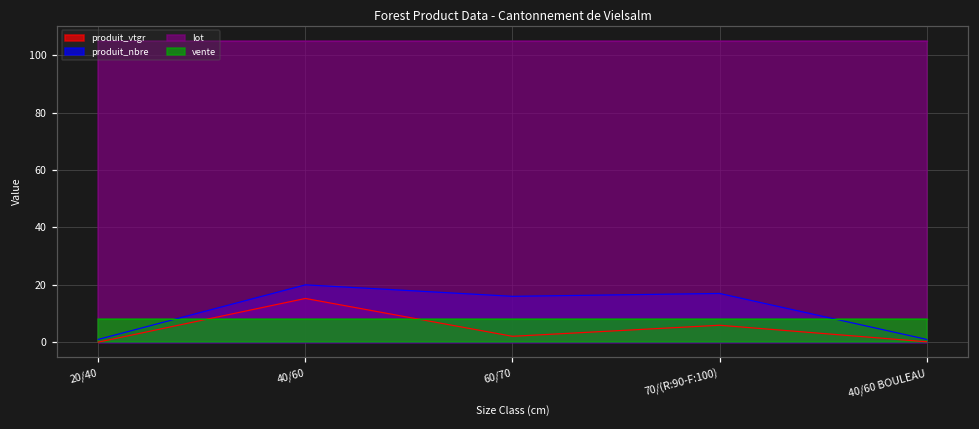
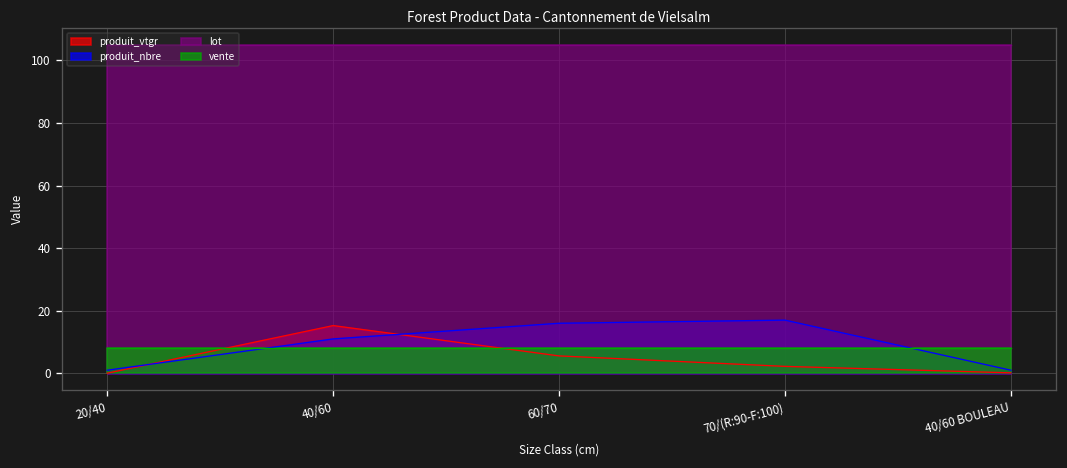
  {
    "produit_vtgr": {
      "40/60": 15,
-     "60/70": 2,
-     "70/(R:90-F:100)": 6
+     "60/70": 6,
+     "70/(R:90-F:100)": 2
    },
    "produit_nbre": {
-     "40/60": 20,
+     "40/60": 11,
      "60/70": 16,
      "70/(R:90-F:100)": 17
    },
    "lot": {
      "40/60": 105,
      "60/70": 105,
      "70/(R:90-F:100)": 105,
      "40/60 BOULEAU": 105
    },
    "vente": {
      "20/40": 8,
      "40/60": 8,
      "60/70": 8,
      "70/(R:90-F:100)": 8,
      "40/60 BOULEAU": 8
    }
  }
